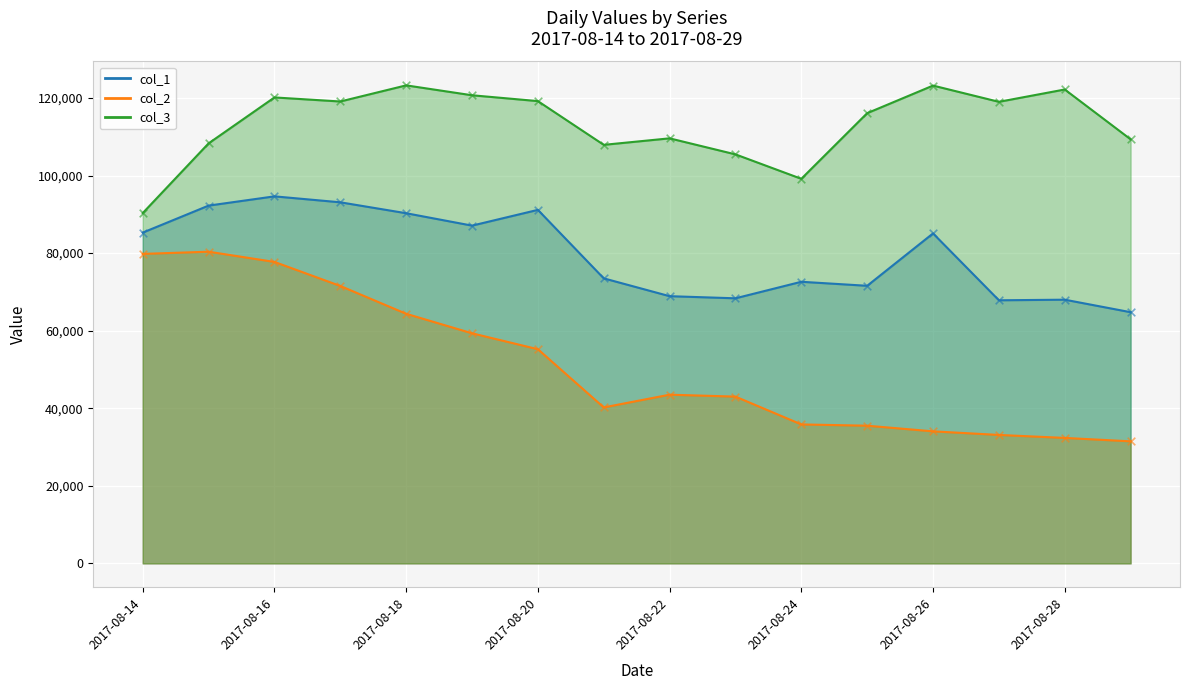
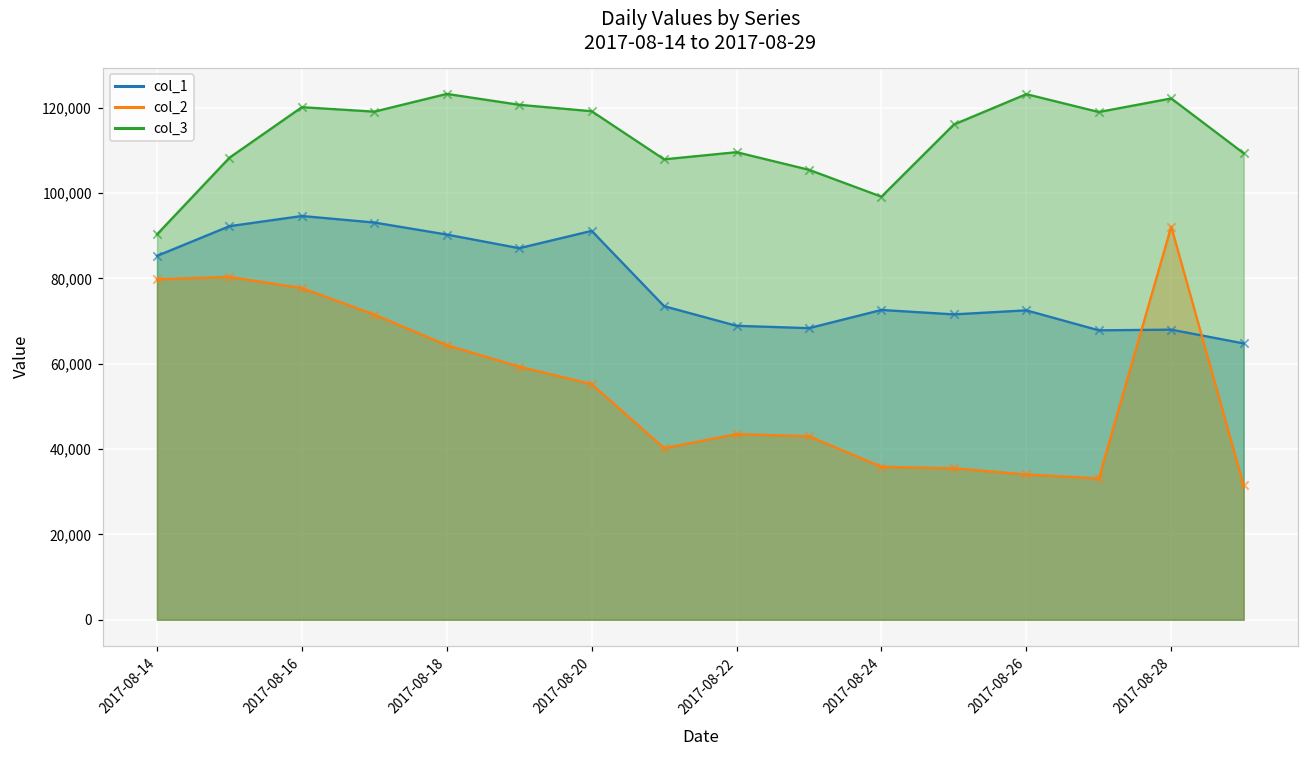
  {
    "col_1": {
      "2017-08-14": "85,000",
      "2017-08-16": "95,000",
      "2017-08-18": "90,000",
      "2017-08-20": "91,000",
      "2017-08-22": "69,000",
      "2017-08-24": "73,000",
-     "2017-08-26": "85,000",
+     "2017-08-26": "73,000",
      "2017-08-28": "68,000"
    },
    "col_2": {
      "2017-08-14": "80,000",
      "2017-08-16": "78,000",
      "2017-08-18": "64,000",
      "2017-08-20": "55,000",
      "2017-08-22": "43,000",
      "2017-08-24": "36,000",
      "2017-08-26": "34,000",
-     "2017-08-28": "32,000"
+     "2017-08-28": "92,000"
    },
    "col_3": {
      "2017-08-14": "90,000",
      "2017-08-16": "120,000",
      "2017-08-18": "123,000",
      "2017-08-20": "119,000",
      "2017-08-22": "110,000",
      "2017-08-24": "99,000",
      "2017-08-26": "123,000",
      "2017-08-28": "122,000"
    }
  }
